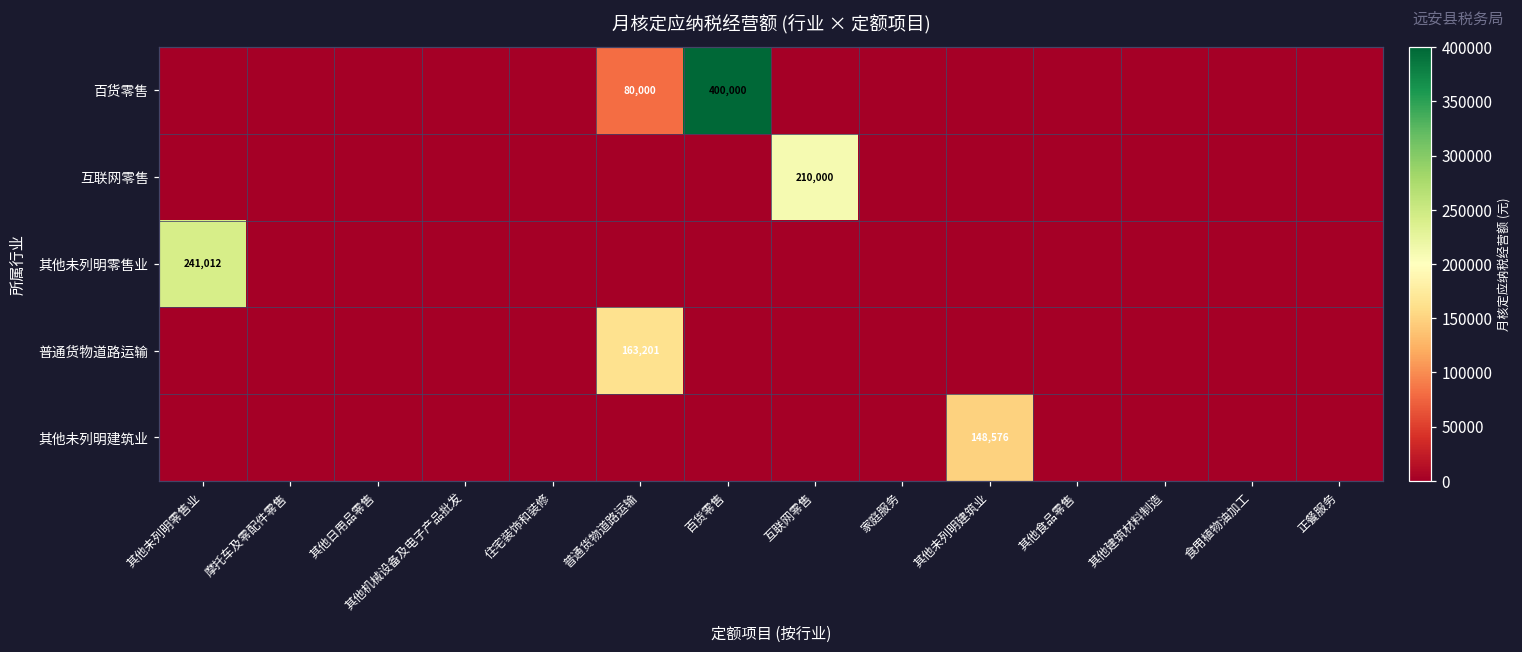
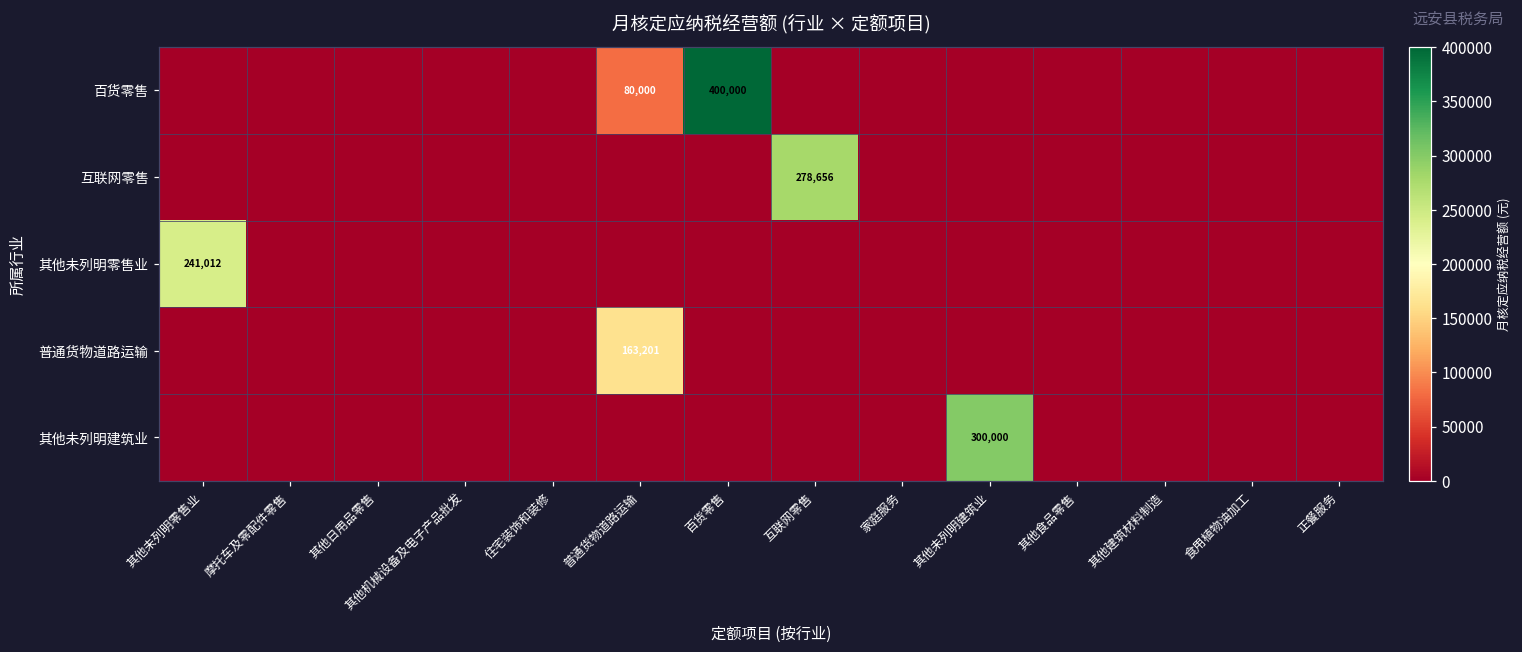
  {
    "百货零售": {
      "普通货物道路运输": "80,000",
      "百货零售": "400,000"
    },
    "互联网零售": {
-     "互联网零售": "210,000"
+     "互联网零售": "278,656"
    },
    "其他未列明零售业": {
      "其他未列明零售业": "241,012"
    },
    "普通货物道路运输": {
      "普通货物道路运输": "163,201"
    },
    "其他未列明建筑业": {
-     "其他未列明建筑业": "148,576"
+     "其他未列明建筑业": "300,000"
    }
  }
